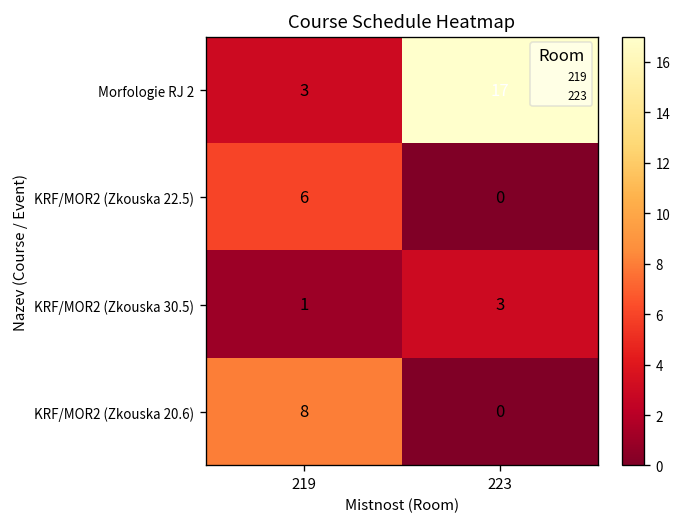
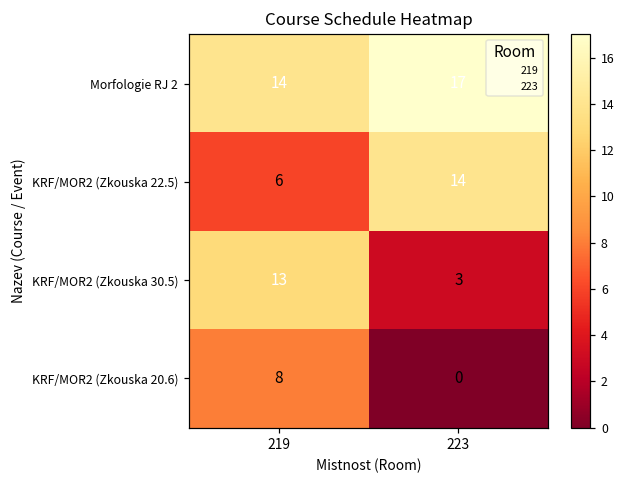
  {
    "Morfologie RJ 2": {
-     "219": 3,
+     "219": 14,
      "223": 17
    },
    "KRF/MOR2 (Zkouska 22.5)": {
      "219": 6,
-     "223": 0
+     "223": 14
    },
    "KRF/MOR2 (Zkouska 30.5)": {
-     "219": 1,
+     "219": 13,
      "223": 3
    },
    "KRF/MOR2 (Zkouska 20.6)": {
      "219": 8,
      "223": 0
    }
  }
